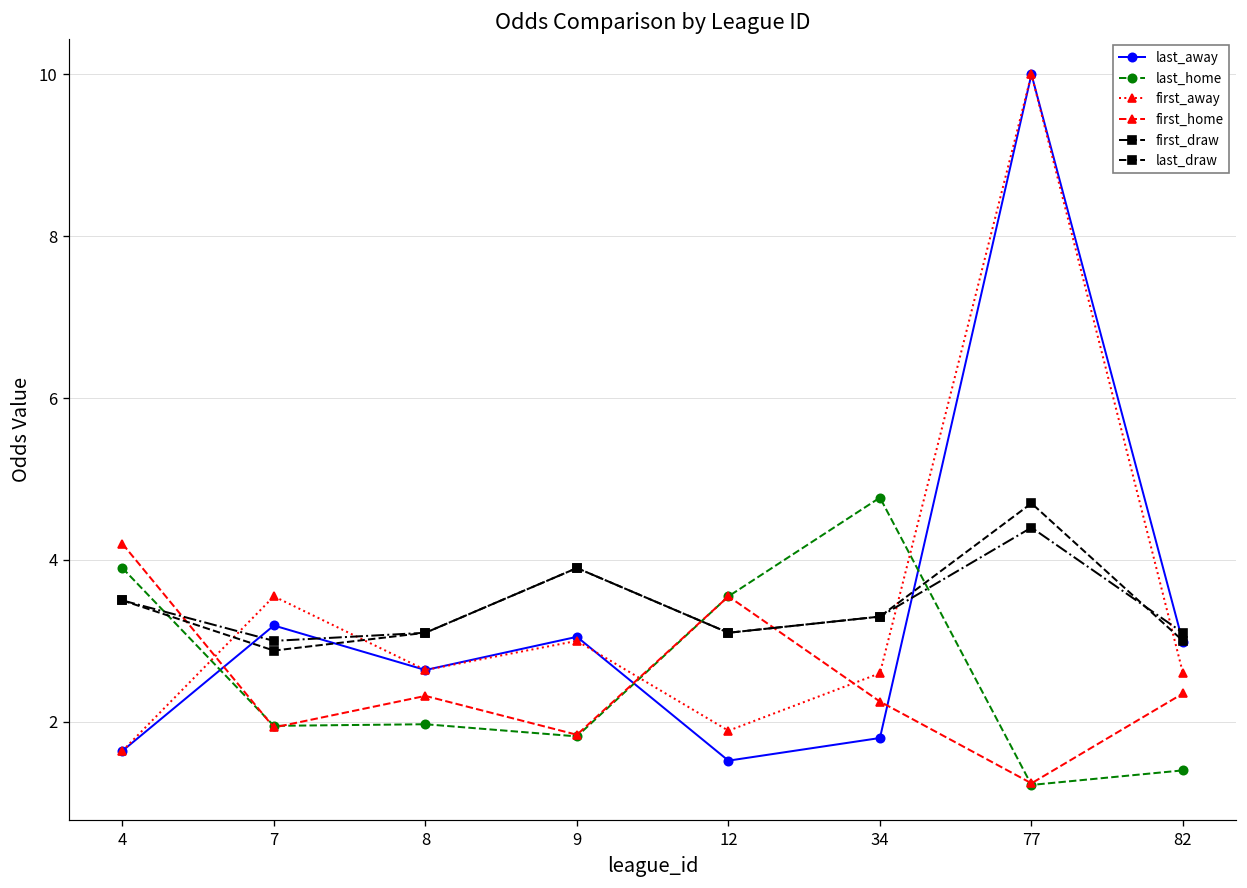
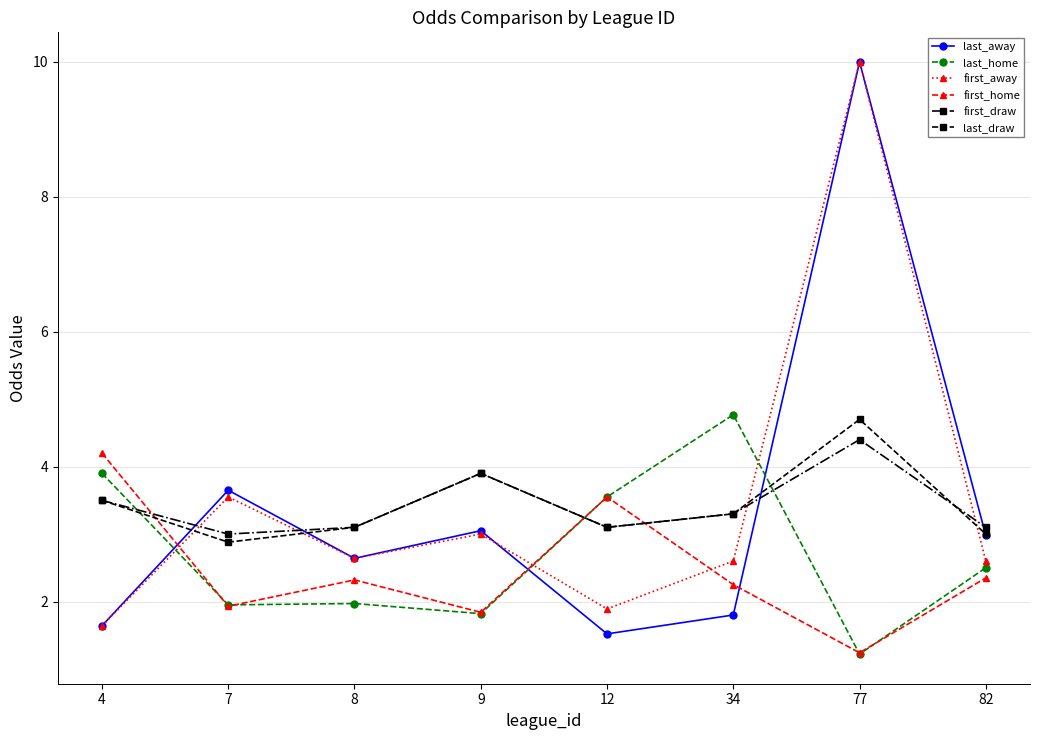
  {
    "last_away": {
-     "7": 3.2,
+     "7": 3.7,
      "9": 3.1,
      "12": 1.5,
      "34": 1.8
    },
    "last_home": {
      "4": 3.9,
      "8": 2.0,
      "34": 4.8,
-     "82": 1.4
+     "82": 2.5
    }
  }
